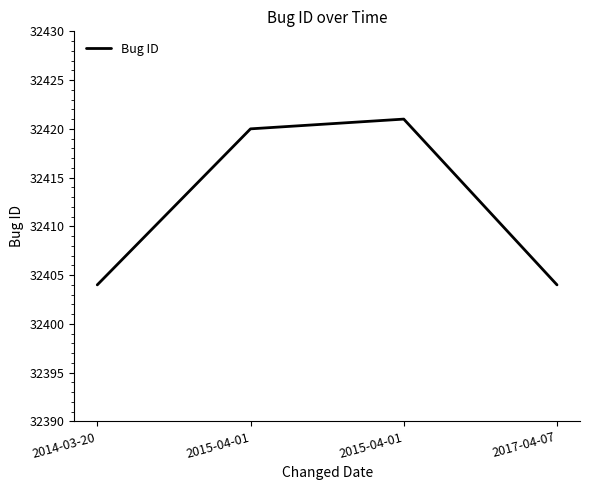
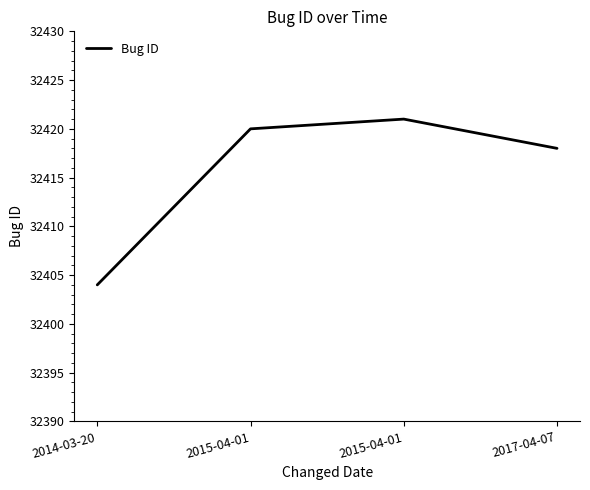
  {
    "2014-03-20": 32404,
-   "2017-04-07": 32404
+   "2017-04-07": 32418
  }
